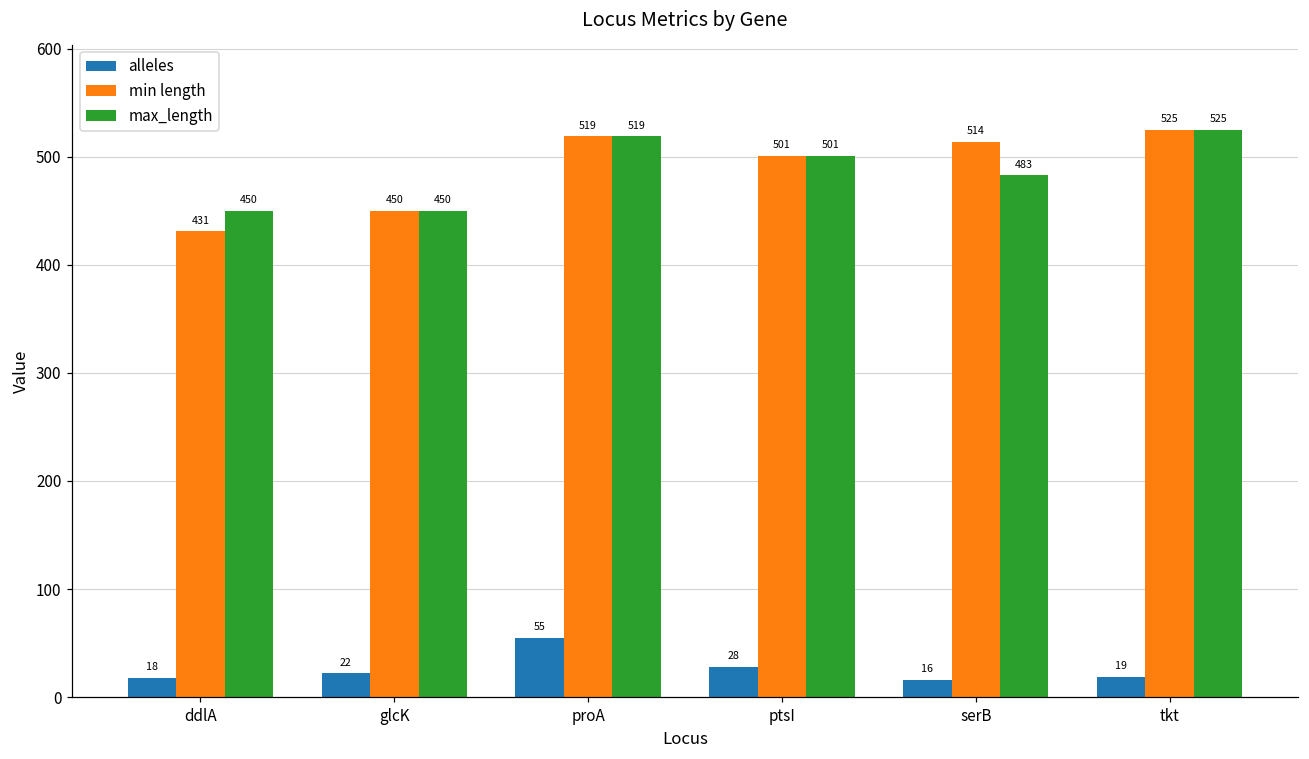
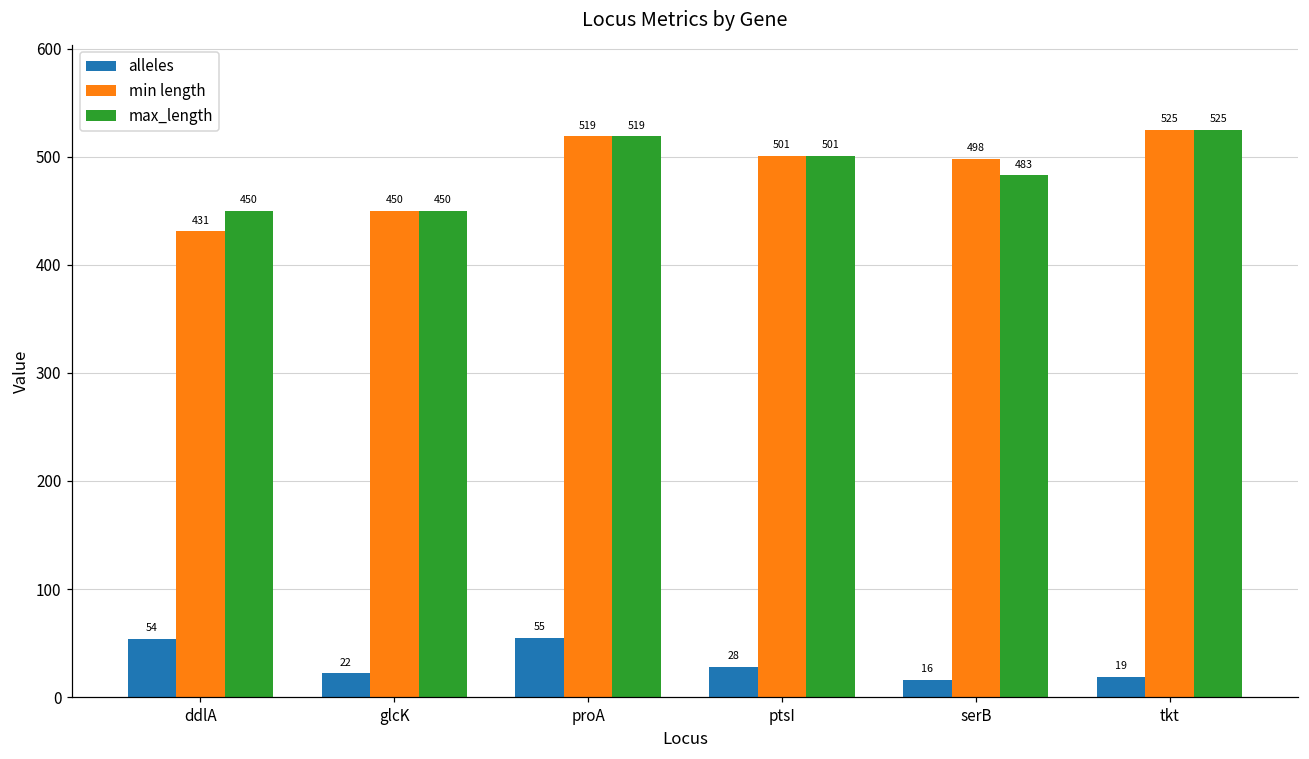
  {
    "alleles": {
-     "ddlA": 18,
+     "ddlA": 54,
      "glcK": 22,
      "proA": 55,
      "ptsI": 28,
      "serB": 16,
      "tkt": 19
    },
    "min length": {
      "ddlA": 431,
      "glcK": 450,
      "proA": 519,
      "ptsI": 501,
-     "serB": 514,
+     "serB": 498,
      "tkt": 525
    },
    "max_length": {
      "ddlA": 450,
      "glcK": 450,
      "proA": 519,
      "ptsI": 501,
      "serB": 483,
      "tkt": 525
    }
  }
